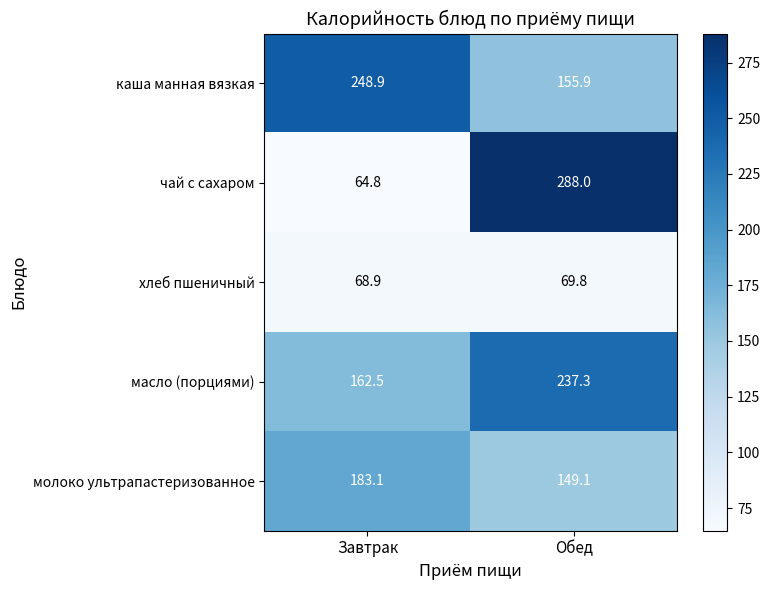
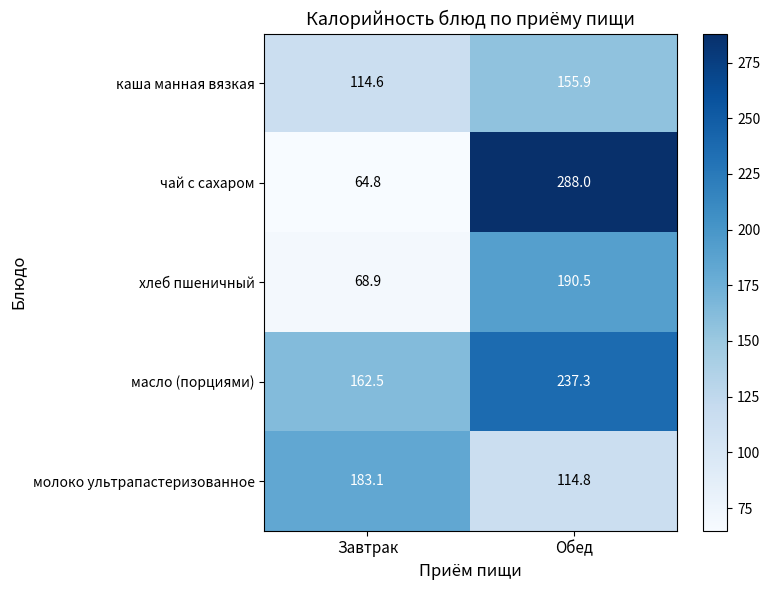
  {
    "каша манная вязкая": {
-     "Завтрак": 248.9,
+     "Завтрак": 114.6,
      "Обед": 155.9
    },
    "чай с сахаром": {
      "Завтрак": 64.8,
      "Обед": 288.0
    },
    "хлеб пшеничный": {
      "Завтрак": 68.9,
-     "Обед": 69.8
+     "Обед": 190.5
    },
    "масло (порциями)": {
      "Завтрак": 162.5,
      "Обед": 237.3
    },
    "молоко ультрапастеризованное": {
      "Завтрак": 183.1,
-     "Обед": 149.1
+     "Обед": 114.8
    }
  }
